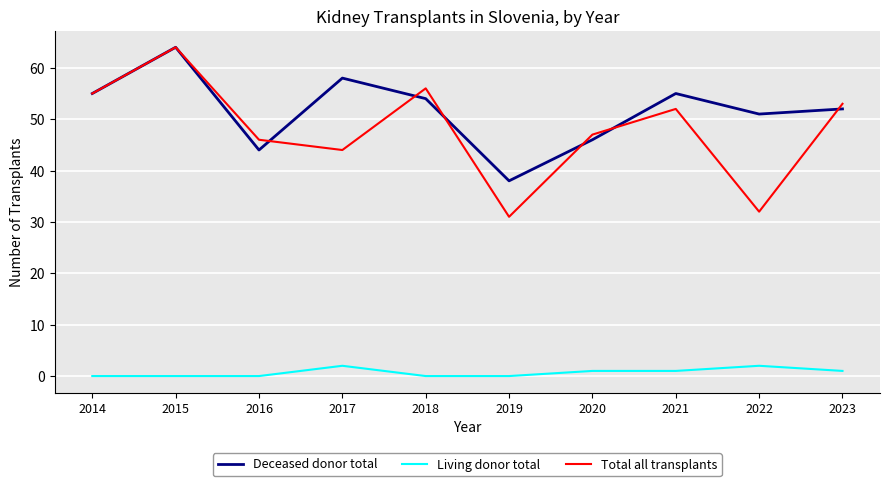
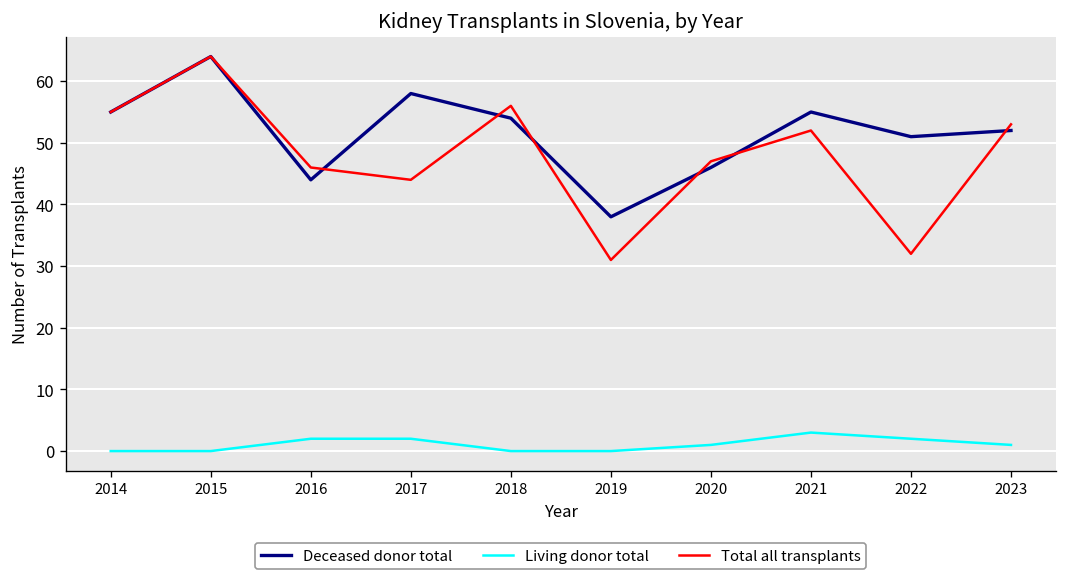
  {
    "Deceased donor total": {
      "2016": 44,
      "2017": 58,
      "2018": 54,
      "2019": 38,
      "2020": 46,
      "2021": 55,
      "2022": 51,
      "2023": 52
    },
    "Living donor total": {
      "2014": 0,
      "2015": 0,
-     "2016": 0,
+     "2016": 2,
      "2017": 2,
      "2018": 0,
      "2019": 0,
      "2020": 1,
-     "2021": 1,
+     "2021": 3,
      "2022": 2,
      "2023": 1
    },
    "Total all transplants": {
      "2016": 46,
      "2017": 44,
      "2018": 56,
      "2019": 31,
      "2020": 47,
      "2021": 52,
      "2022": 32,
      "2023": 53
    }
  }
